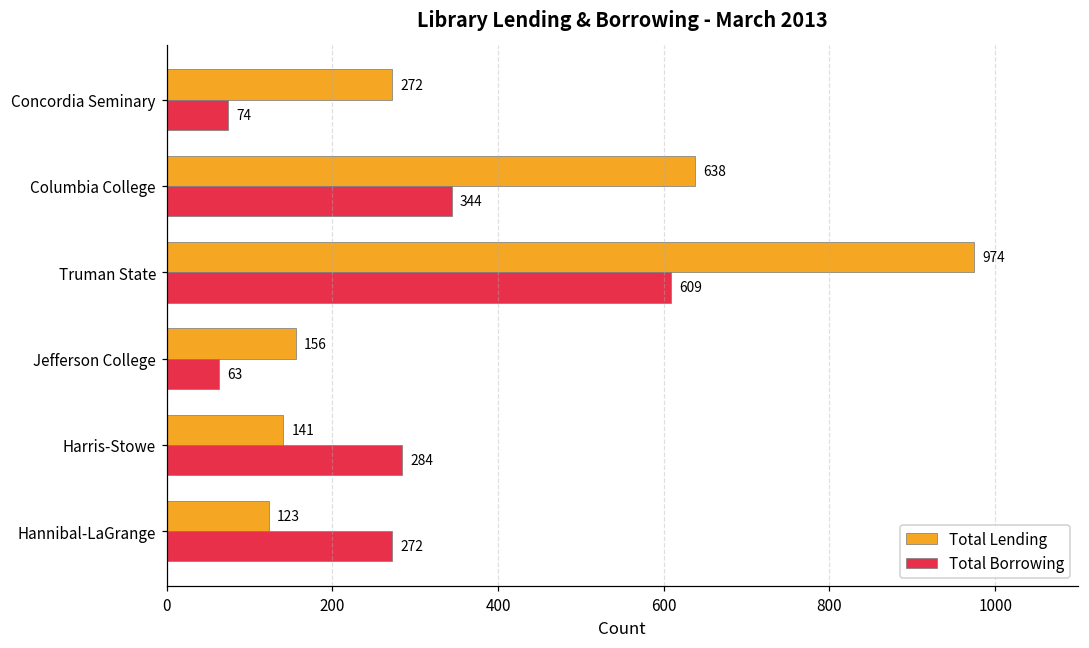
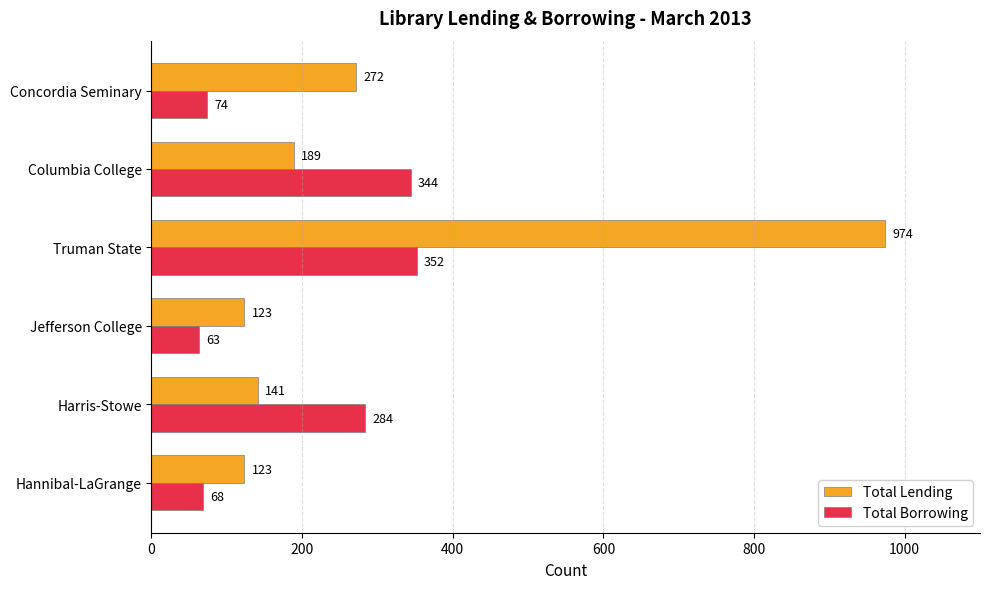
  {
    "Total Lending": {
      "Concordia Seminary": 272,
-     "Columbia College": 638,
+     "Columbia College": 189,
      "Truman State": 974,
-     "Jefferson College": 156,
+     "Jefferson College": 123,
      "Harris-Stowe": 141,
      "Hannibal-LaGrange": 123
    },
    "Total Borrowing": {
      "Concordia Seminary": 74,
      "Columbia College": 344,
-     "Truman State": 609,
+     "Truman State": 352,
      "Jefferson College": 63,
      "Harris-Stowe": 284,
-     "Hannibal-LaGrange": 272
+     "Hannibal-LaGrange": 68
    }
  }
